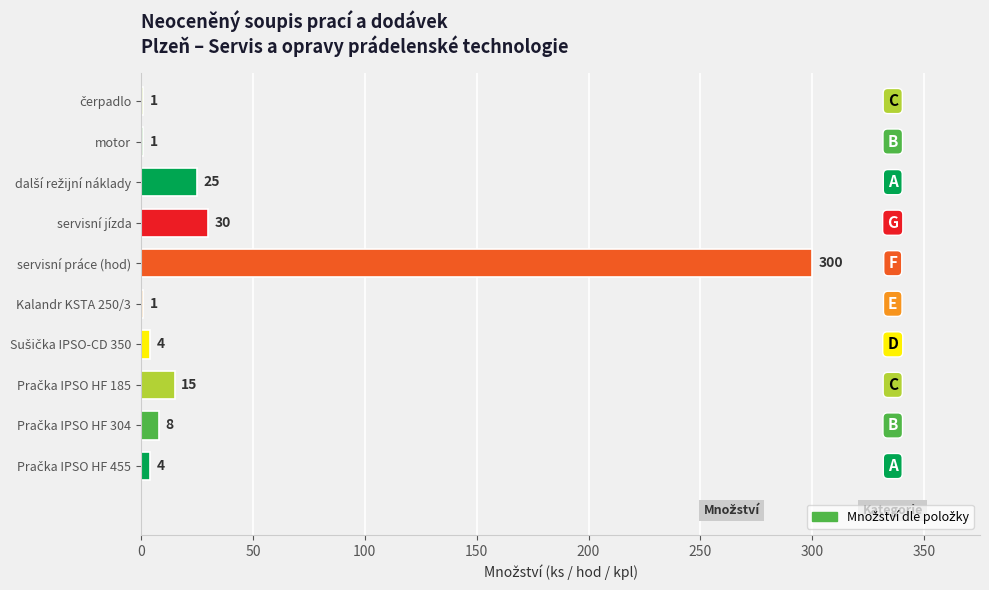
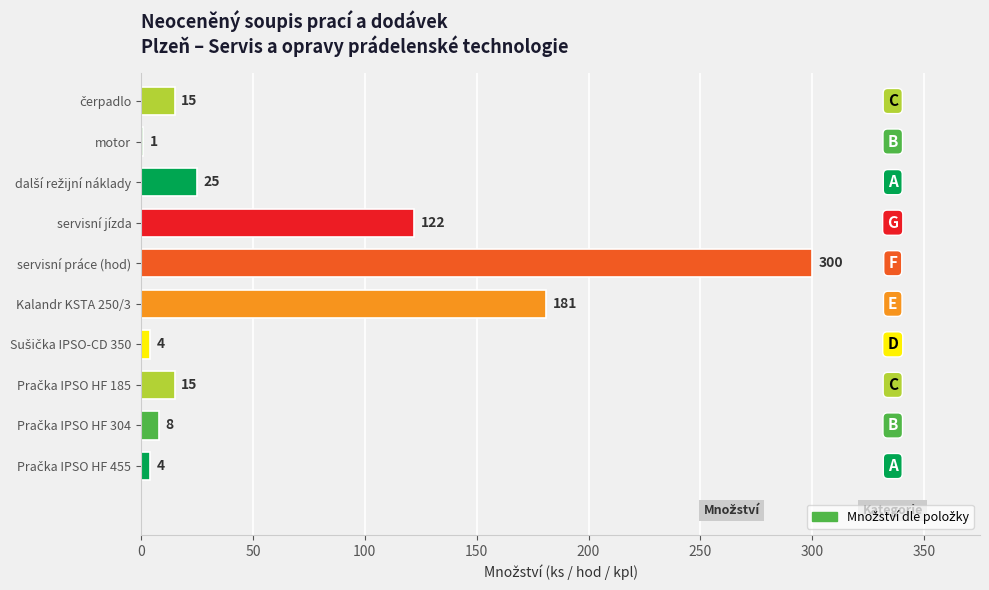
  {
-   "čerpadlo": 1,
+   "čerpadlo": 15,
    "motor": 1,
    "další režijní náklady": 25,
-   "servisní jízda": 30,
+   "servisní jízda": 122,
    "servisní práce (hod)": 300,
-   "Kalandr KSTA 250/3": 1,
+   "Kalandr KSTA 250/3": 181,
    "Sušička IPSO-CD 350": 4,
    "Pračka IPSO HF 185": 15,
    "Pračka IPSO HF 304": 8,
    "Pračka IPSO HF 455": 4
  }
